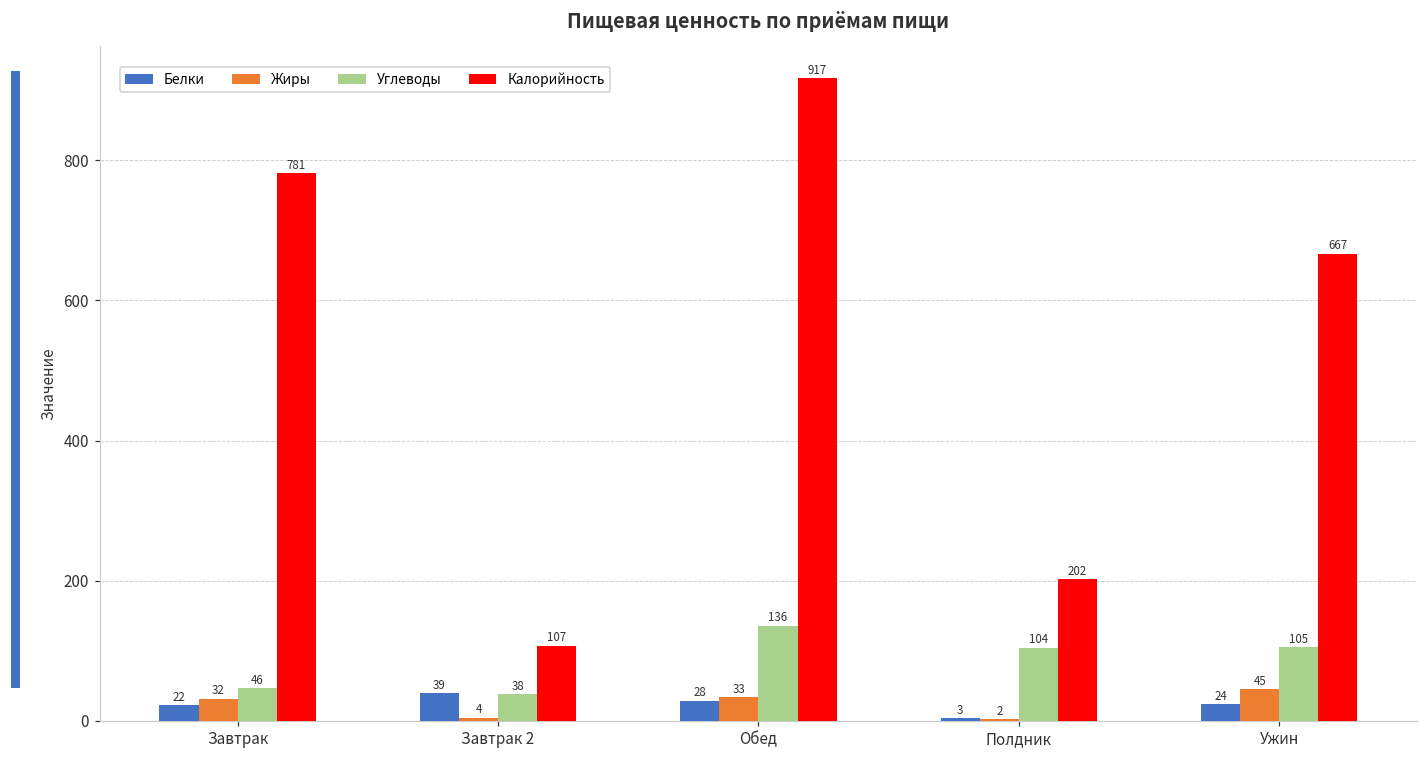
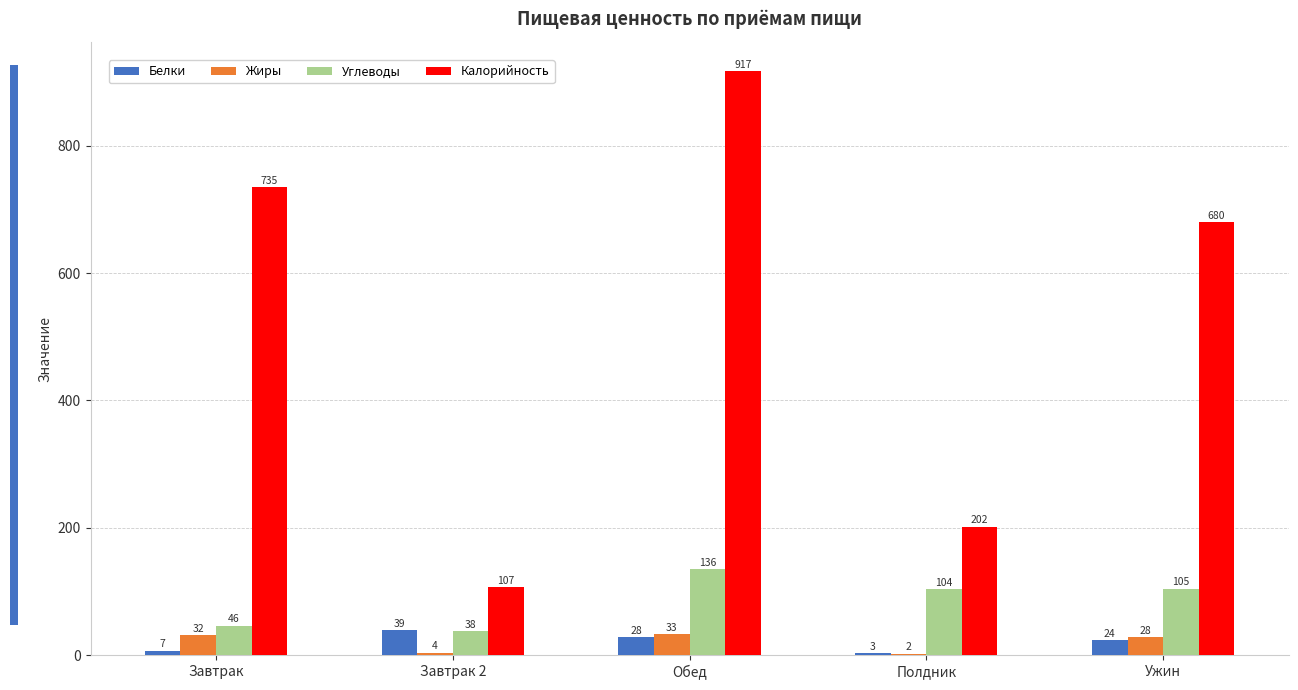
  {
    "Белки": {
-     "Завтрак": 22,
+     "Завтрак": 7,
      "Завтрак 2": 39,
      "Обед": 28,
      "Полдник": 3,
      "Ужин": 24
    },
    "Жиры": {
      "Завтрак": 32,
      "Завтрак 2": 4,
      "Обед": 33,
      "Полдник": 2,
-     "Ужин": 45
+     "Ужин": 28
    },
    "Углеводы": {
      "Завтрак": 46,
      "Завтрак 2": 38,
      "Обед": 136,
      "Полдник": 104,
      "Ужин": 105
    },
    "Калорийность": {
-     "Завтрак": 781,
+     "Завтрак": 735,
      "Завтрак 2": 107,
      "Обед": 917,
      "Полдник": 202,
-     "Ужин": 667
+     "Ужин": 680
    }
  }
